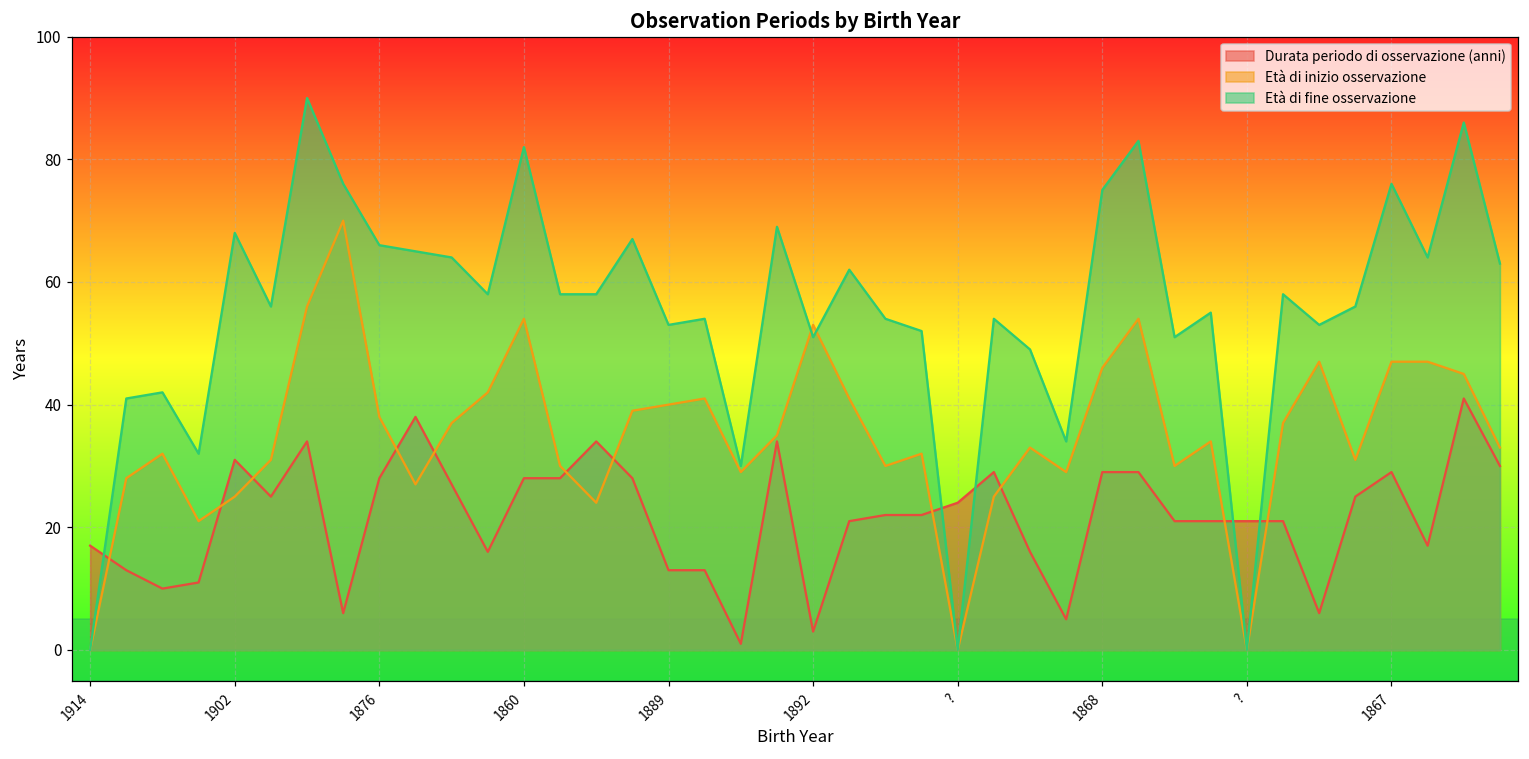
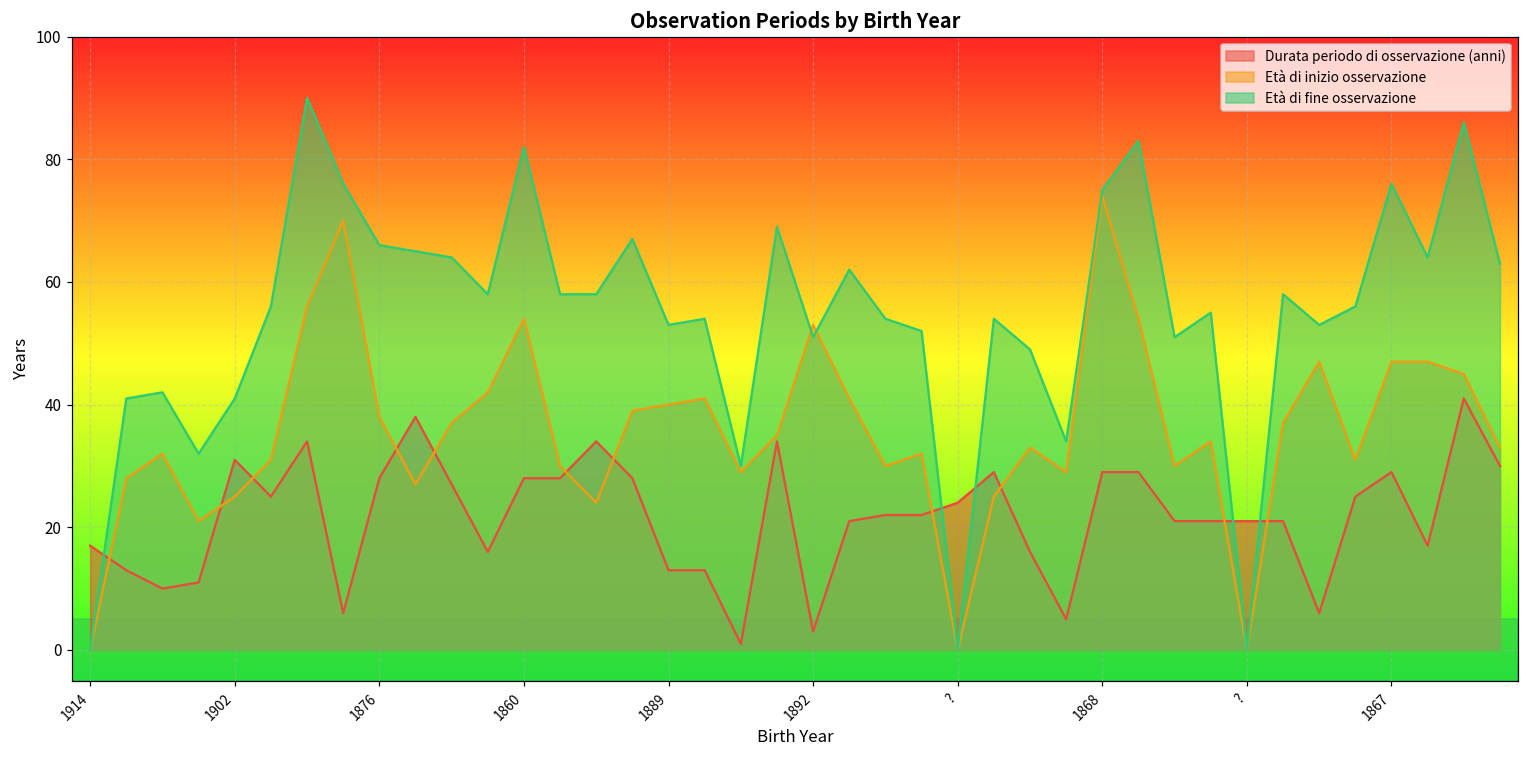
  {
    "Durata periodo di osservazione (anni)": {
      "1914": 17,
      "1902": 31,
      "1892": 3,
      "1868": 29
    },
    "Età di inizio osservazione": {
      "1902": 25,
      "1892": 53,
-     "1868": 46
+     "1868": 74
    },
    "Età di fine osservazione": {
-     "1902": 68,
+     "1902": 41,
      "1892": 51,
      "1868": 75
    }
  }
